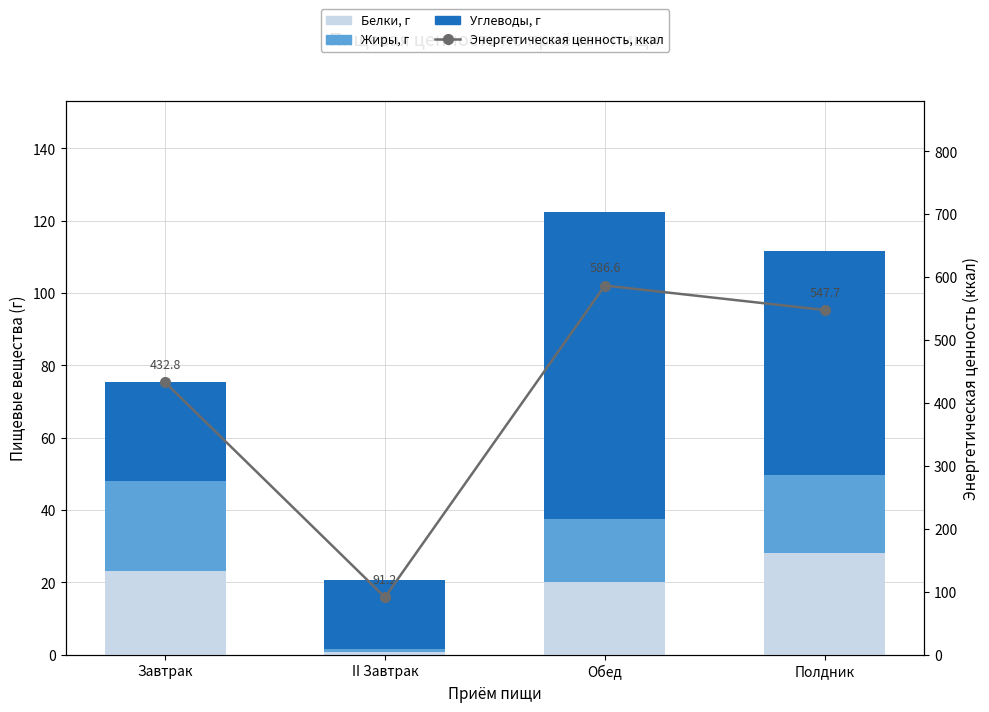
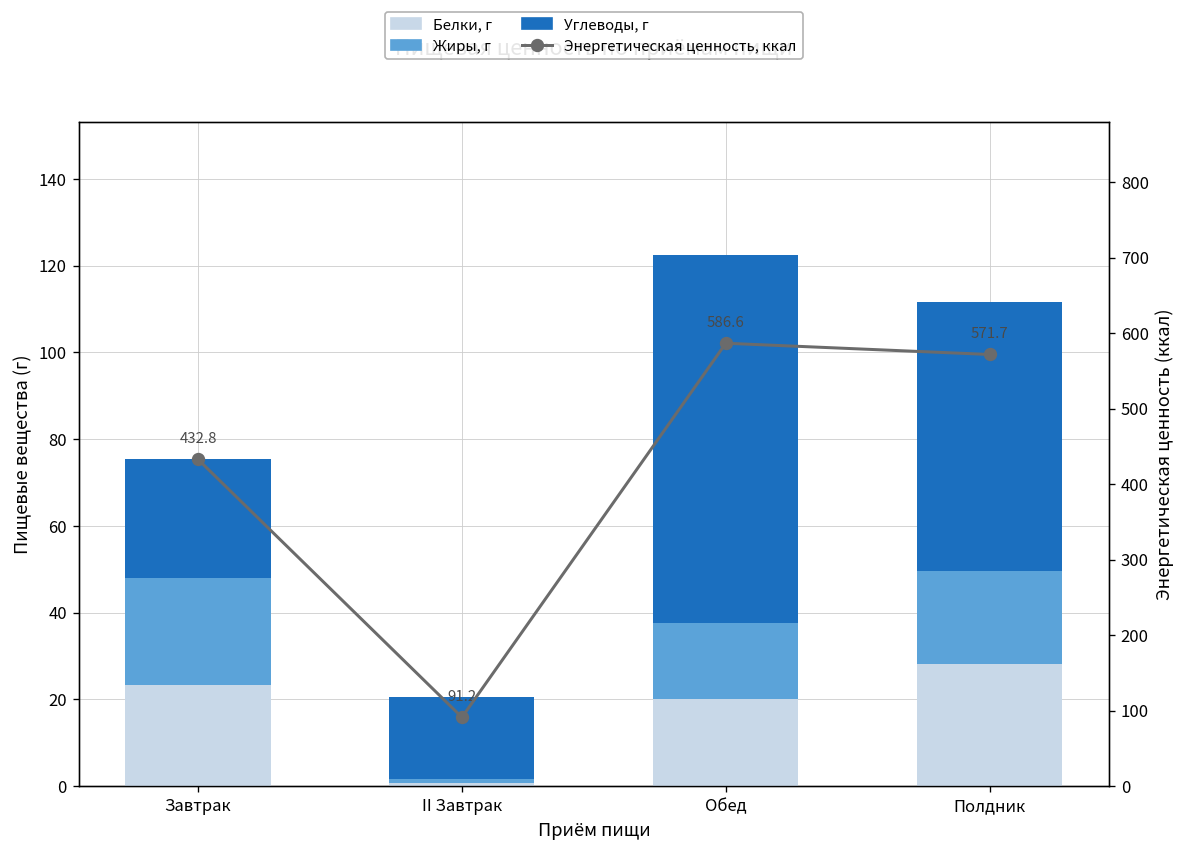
  {
    "Энергетическая ценность, ккал": {
      "Завтрак": 432.8,
      "II Завтрак": 91.2,
      "Обед": 586.6,
-     "Полдник": 547.7
+     "Полдник": 571.7
    }
  }
